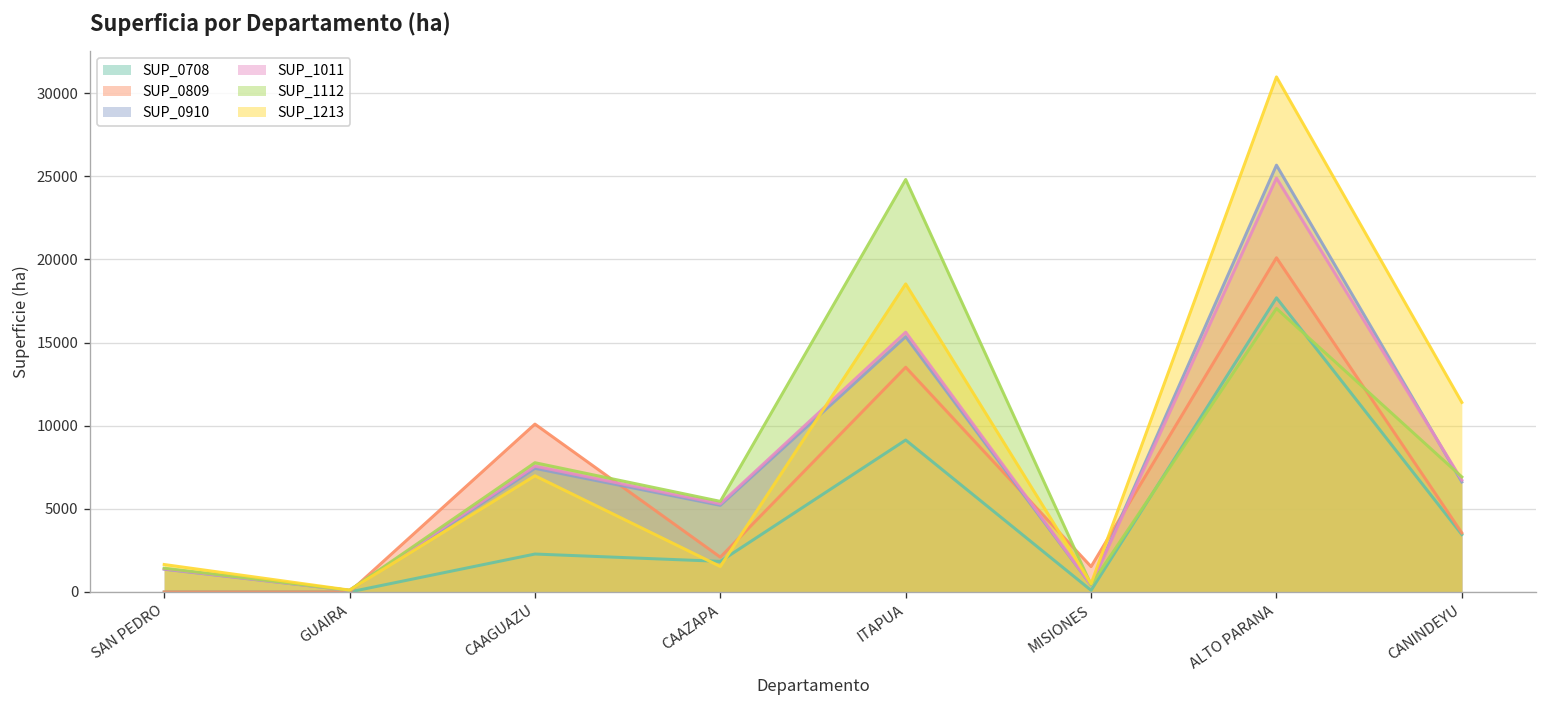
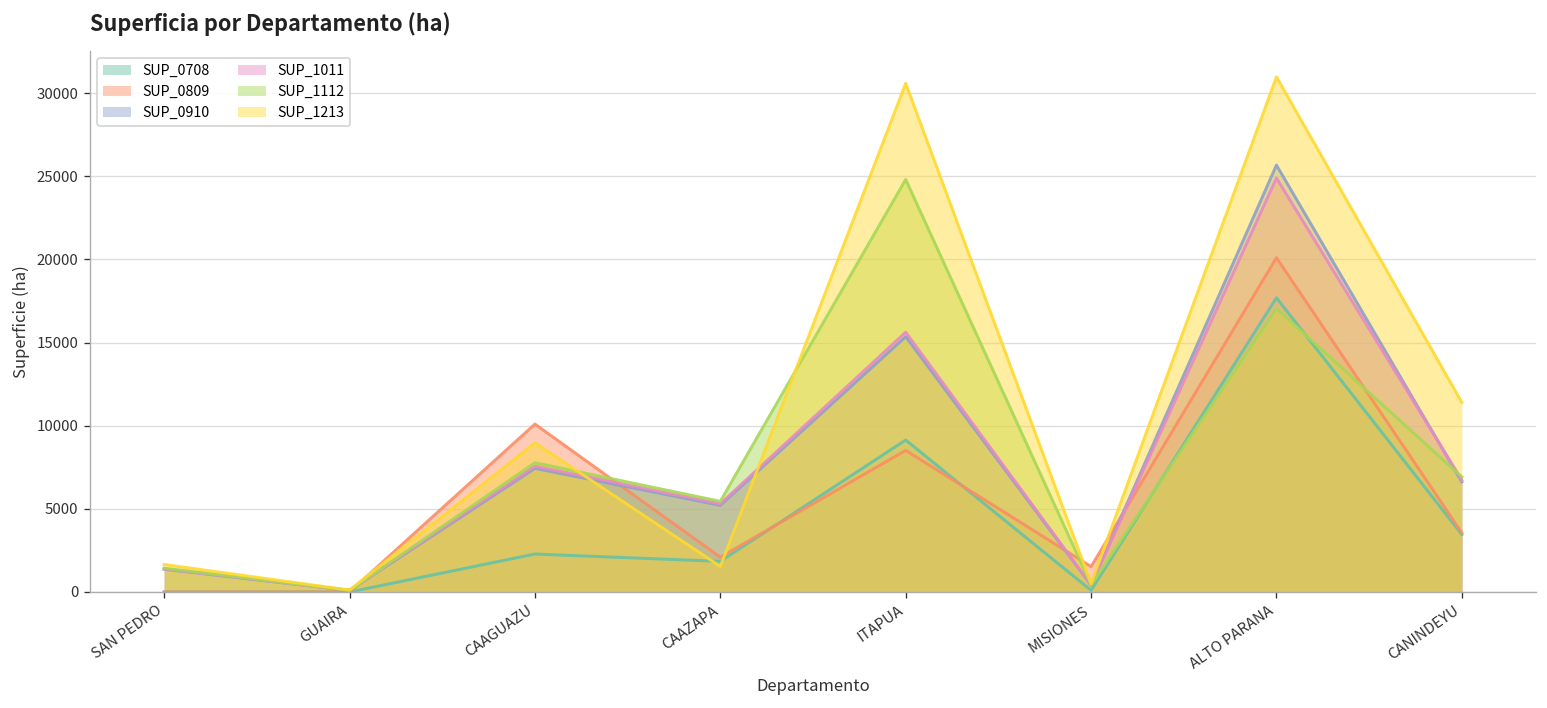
  {
    "SUP_0809": {
      "CAAGUAZU": 10100,
      "CAAZAPA": 2100,
-     "ITAPUA": 13500,
+     "ITAPUA": 8500,
      "MISIONES": 1500,
      "ALTO PARANA": 20100
    },
    "SUP_1011": {
      "ITAPUA": 15600,
      "ALTO PARANA": 24900
    },
    "SUP_1112": {
      "CAAGUAZU": 7800,
      "ITAPUA": 24800,
      "ALTO PARANA": 17000,
      "CANINDEYU": 6900
    },
    "SUP_1213": {
      "SAN PEDRO": 1700,
-     "CAAGUAZU": 7000,
+     "CAAGUAZU": 9000,
      "CAAZAPA": 1500,
-     "ITAPUA": 18500,
+     "ITAPUA": 30600,
      "ALTO PARANA": 31000,
      "CANINDEYU": 11400
    }
  }
